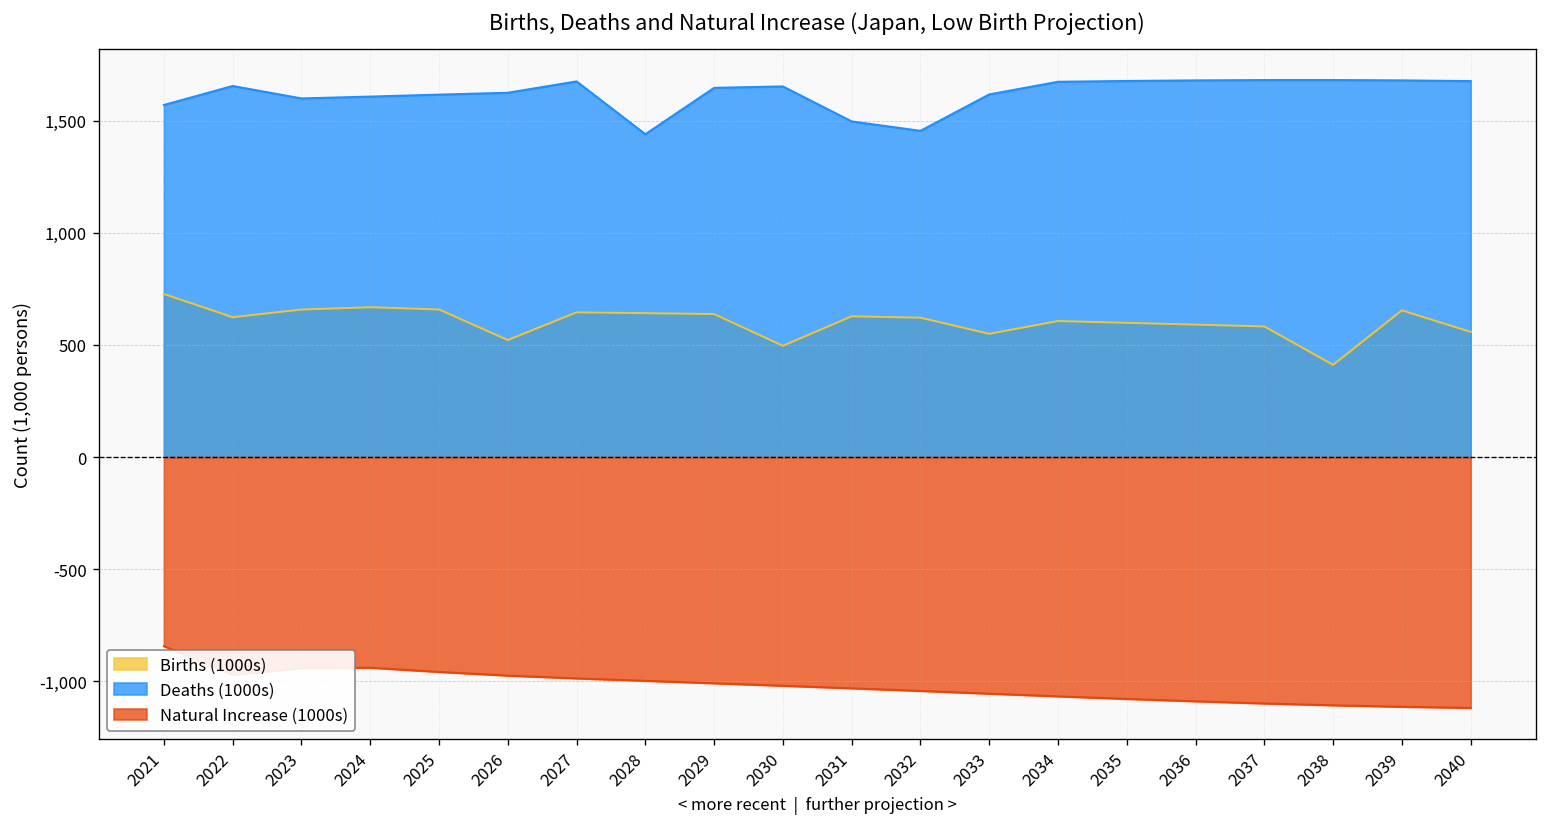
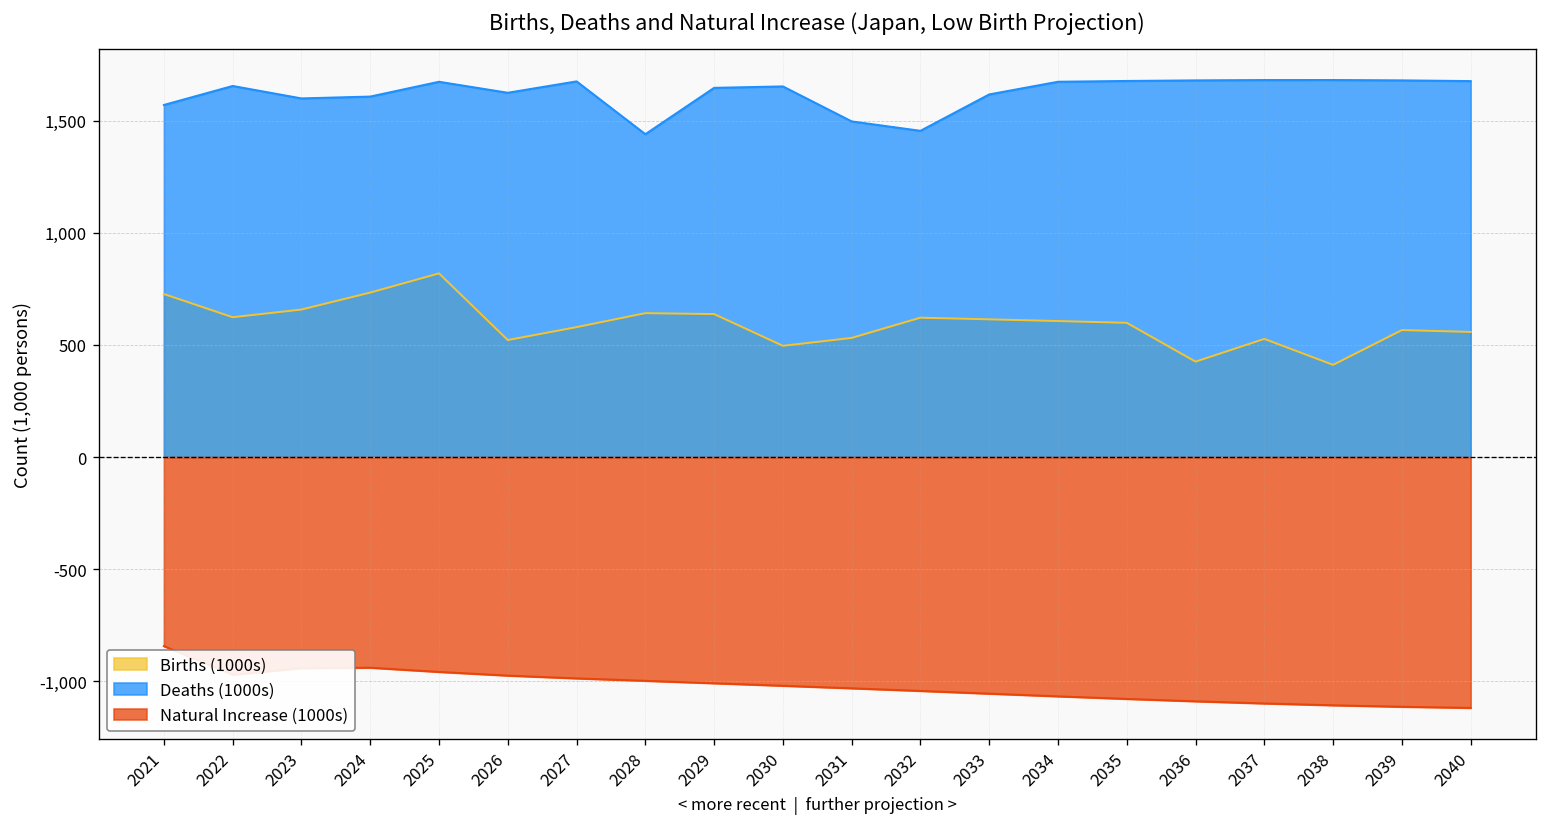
  {
    "Births (1000s)": {
      "2021": "730",
      "2022": "620",
      "2023": "660",
-     "2024": "670",
-     "2025": "660",
+     "2024": "730",
+     "2025": "820",
      "2026": "520",
-     "2027": "650",
+     "2027": "580",
      "2028": "640",
      "2029": "640",
      "2030": "500",
-     "2031": "630",
+     "2031": "530",
      "2032": "620",
-     "2033": "550",
+     "2033": "610",
      "2034": "610",
      "2035": "600",
-     "2036": "590",
-     "2037": "580",
+     "2036": "430",
+     "2037": "530",
      "2038": "410",
-     "2039": "650",
+     "2039": "570",
      "2040": "560"
    },
    "Deaths (1000s)": {
      "2021": "1,570",
      "2022": "1,660",
      "2023": "1,600",
      "2024": "1,610",
-     "2025": "1,620",
+     "2025": "1,670",
      "2026": "1,620",
      "2027": "1,680",
      "2028": "1,440",
      "2029": "1,650",
      "2030": "1,650",
      "2031": "1,500",
      "2032": "1,460",
      "2033": "1,620",
      "2034": "1,670",
      "2035": "1,680",
      "2036": "1,680",
      "2037": "1,680",
      "2038": "1,680",
      "2039": "1,680",
      "2040": "1,680"
    }
  }
